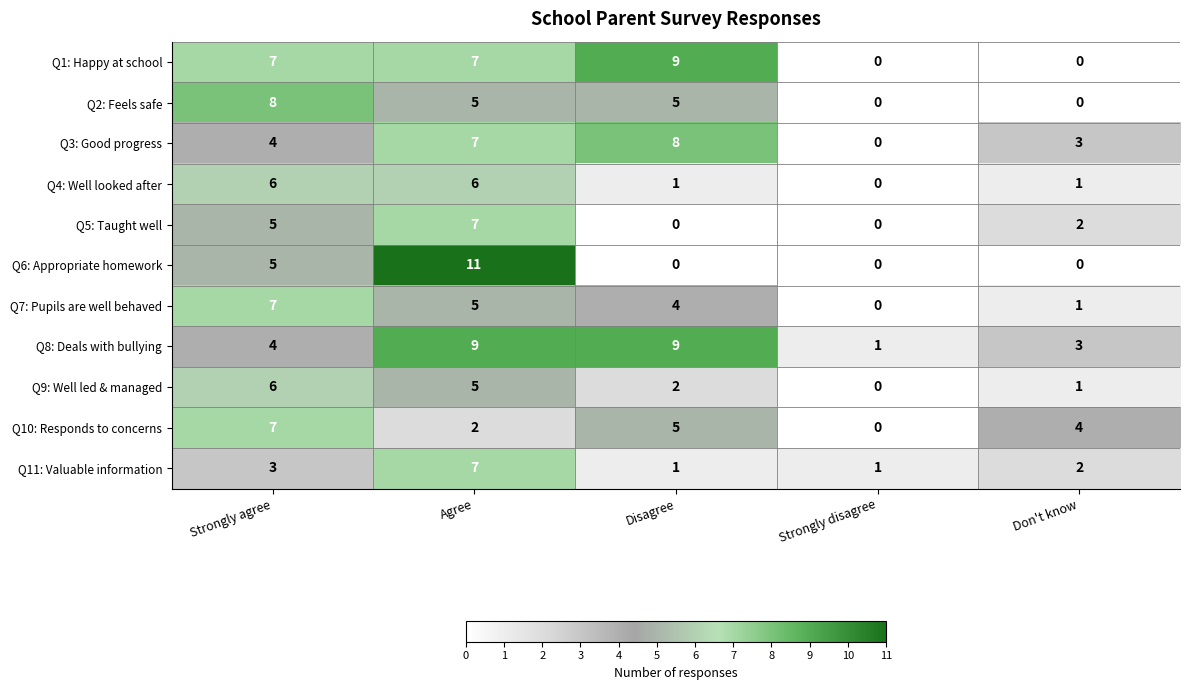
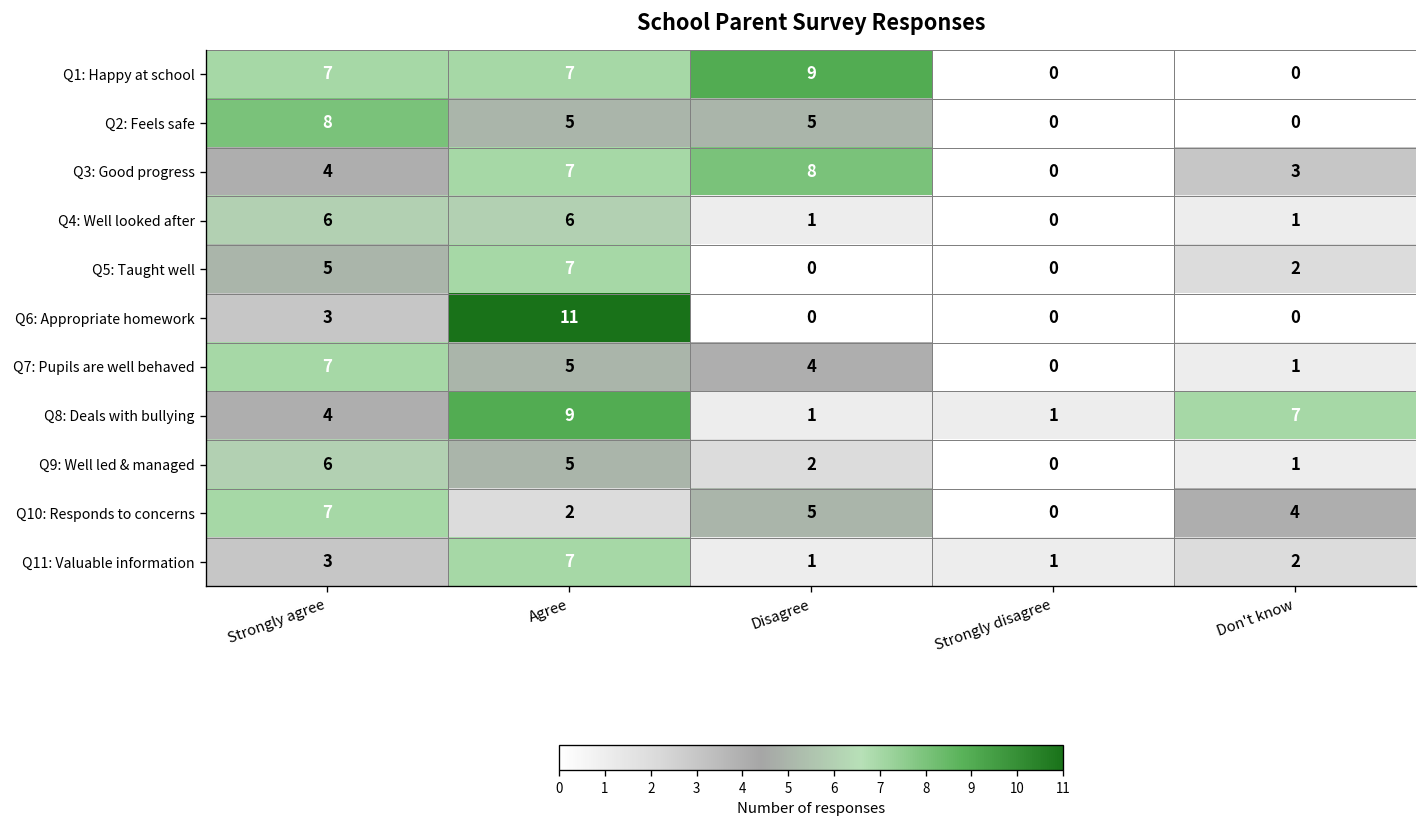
  {
    "Q1: Happy at school": {
      "Strongly agree": 7,
      "Agree": 7,
      "Disagree": 9,
      "Strongly disagree": 0,
      "Don't know": 0
    },
    "Q2: Feels safe": {
      "Strongly agree": 8,
      "Agree": 5,
      "Disagree": 5,
      "Strongly disagree": 0,
      "Don't know": 0
    },
    "Q3: Good progress": {
      "Strongly agree": 4,
      "Agree": 7,
      "Disagree": 8,
      "Strongly disagree": 0,
      "Don't know": 3
    },
    "Q4: Well looked after": {
      "Strongly agree": 6,
      "Agree": 6,
      "Disagree": 1,
      "Strongly disagree": 0,
      "Don't know": 1
    },
    "Q5: Taught well": {
      "Strongly agree": 5,
      "Agree": 7,
      "Disagree": 0,
      "Strongly disagree": 0,
      "Don't know": 2
    },
    "Q6: Appropriate homework": {
-     "Strongly agree": 5,
+     "Strongly agree": 3,
      "Agree": 11,
      "Disagree": 0,
      "Strongly disagree": 0,
      "Don't know": 0
    },
    "Q7: Pupils are well behaved": {
      "Strongly agree": 7,
      "Agree": 5,
      "Disagree": 4,
      "Strongly disagree": 0,
      "Don't know": 1
    },
    "Q8: Deals with bullying": {
      "Strongly agree": 4,
      "Agree": 9,
-     "Disagree": 9,
+     "Disagree": 1,
      "Strongly disagree": 1,
-     "Don't know": 3
+     "Don't know": 7
    },
    "Q9: Well led & managed": {
      "Strongly agree": 6,
      "Agree": 5,
      "Disagree": 2,
      "Strongly disagree": 0,
      "Don't know": 1
    },
    "Q10: Responds to concerns": {
      "Strongly agree": 7,
      "Agree": 2,
      "Disagree": 5,
      "Strongly disagree": 0,
      "Don't know": 4
    },
    "Q11: Valuable information": {
      "Strongly agree": 3,
      "Agree": 7,
      "Disagree": 1,
      "Strongly disagree": 1,
      "Don't know": 2
    }
  }
